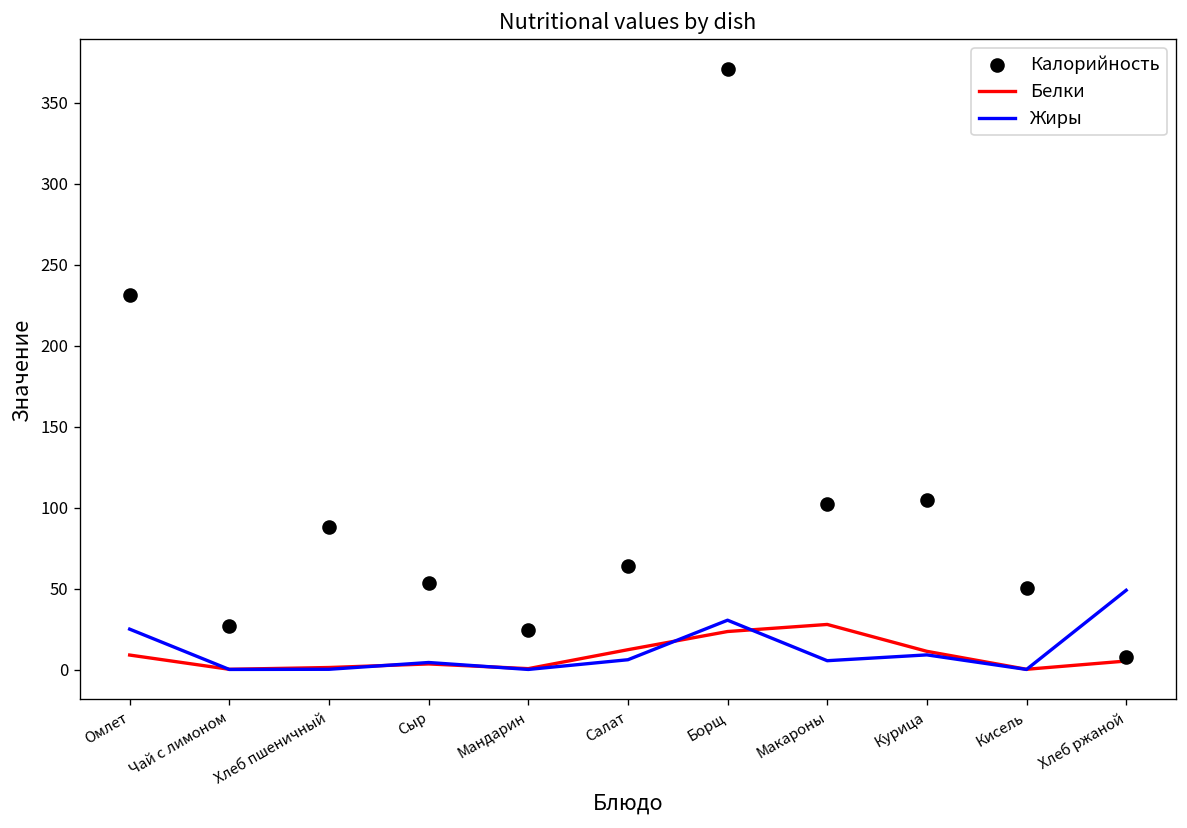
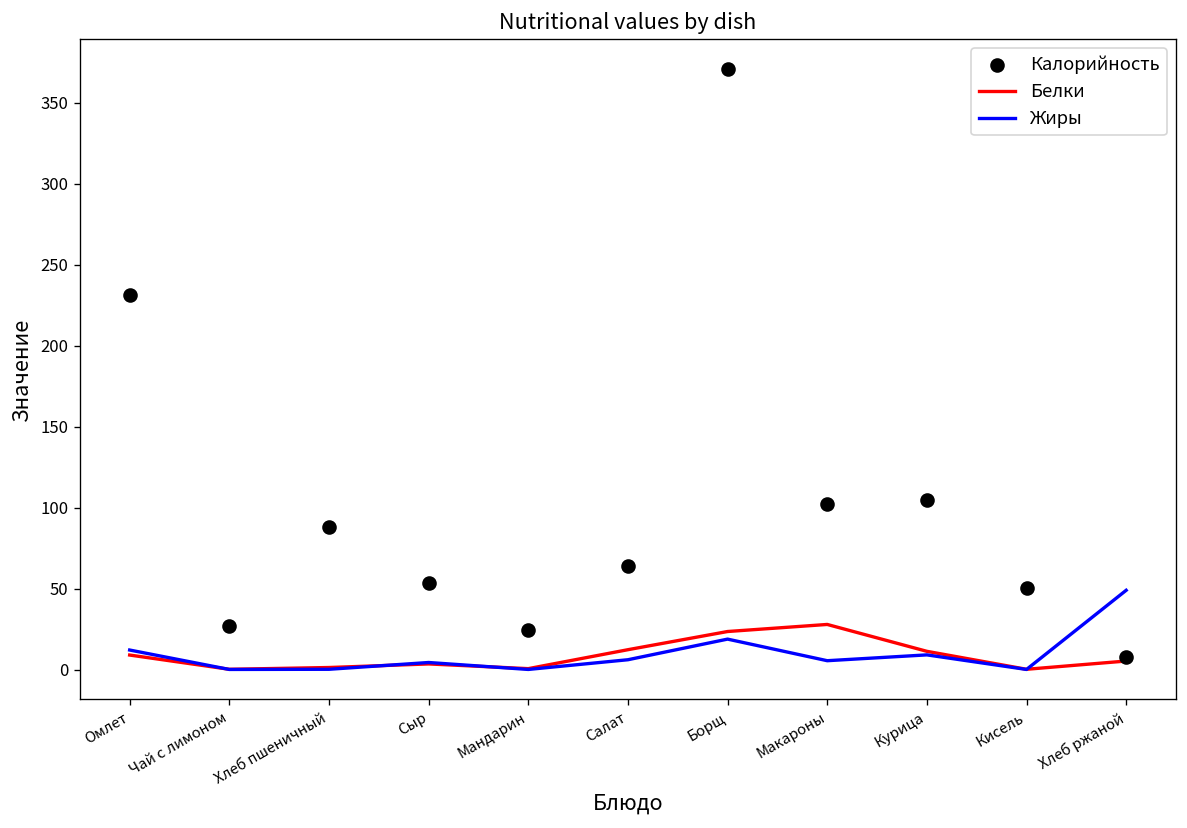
  {
    "Белки": {
      "Омлет": 9,
      "Салат": 12,
      "Борщ": 24,
      "Макароны": 28,
      "Курица": 11,
      "Хлеб ржаной": 5
    },
    "Жиры": {
-     "Омлет": 25,
+     "Омлет": 12,
      "Салат": 6,
-     "Борщ": 31,
+     "Борщ": 19,
      "Макароны": 6,
      "Курица": 9,
      "Хлеб ржаной": 49
    }
  }
